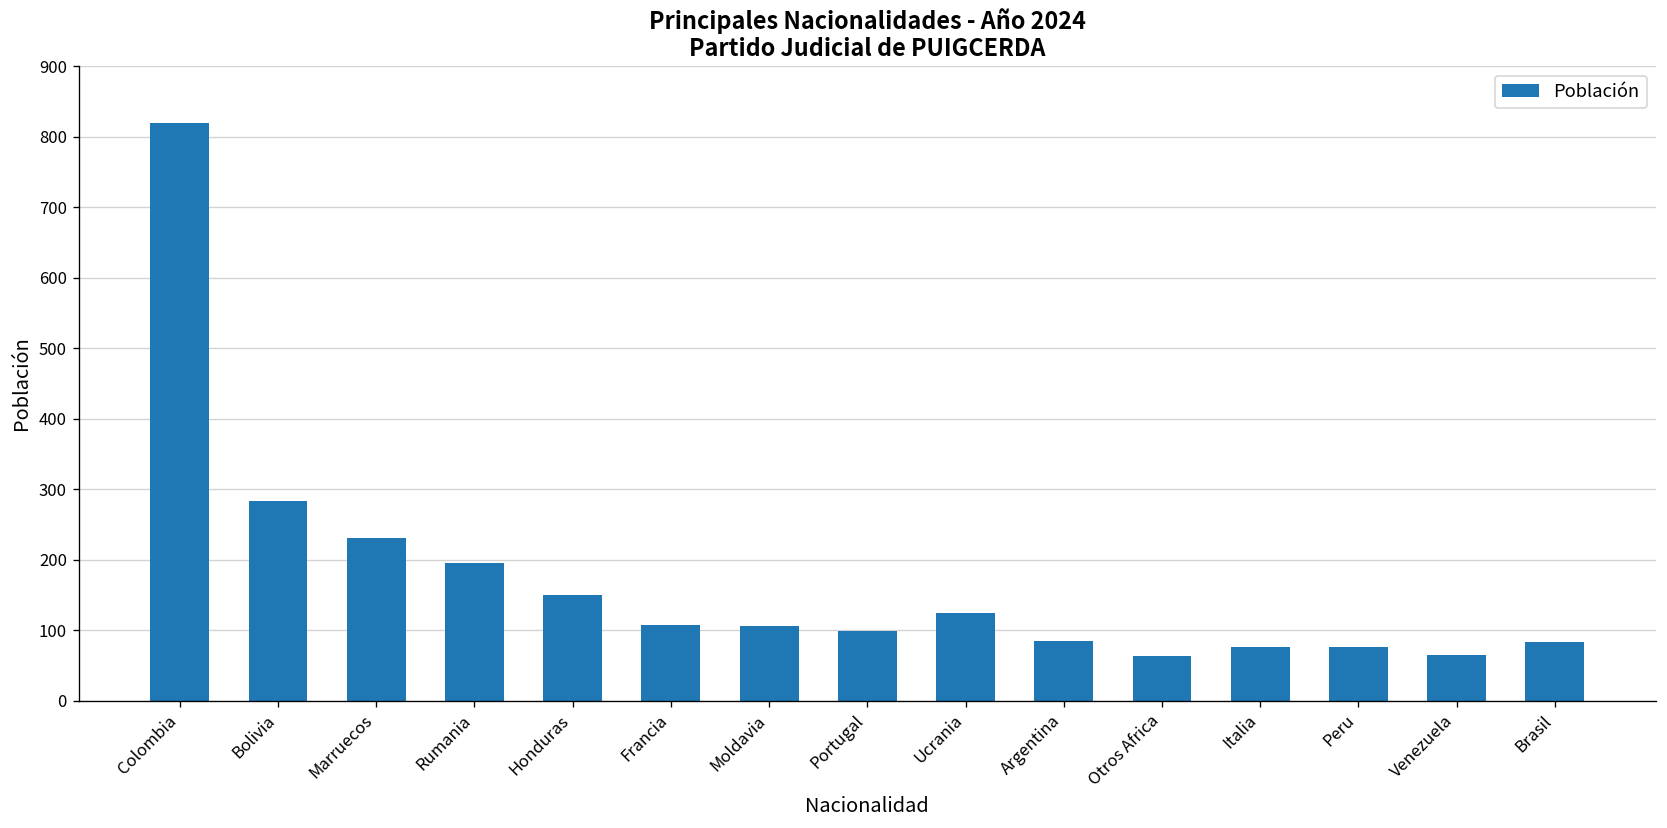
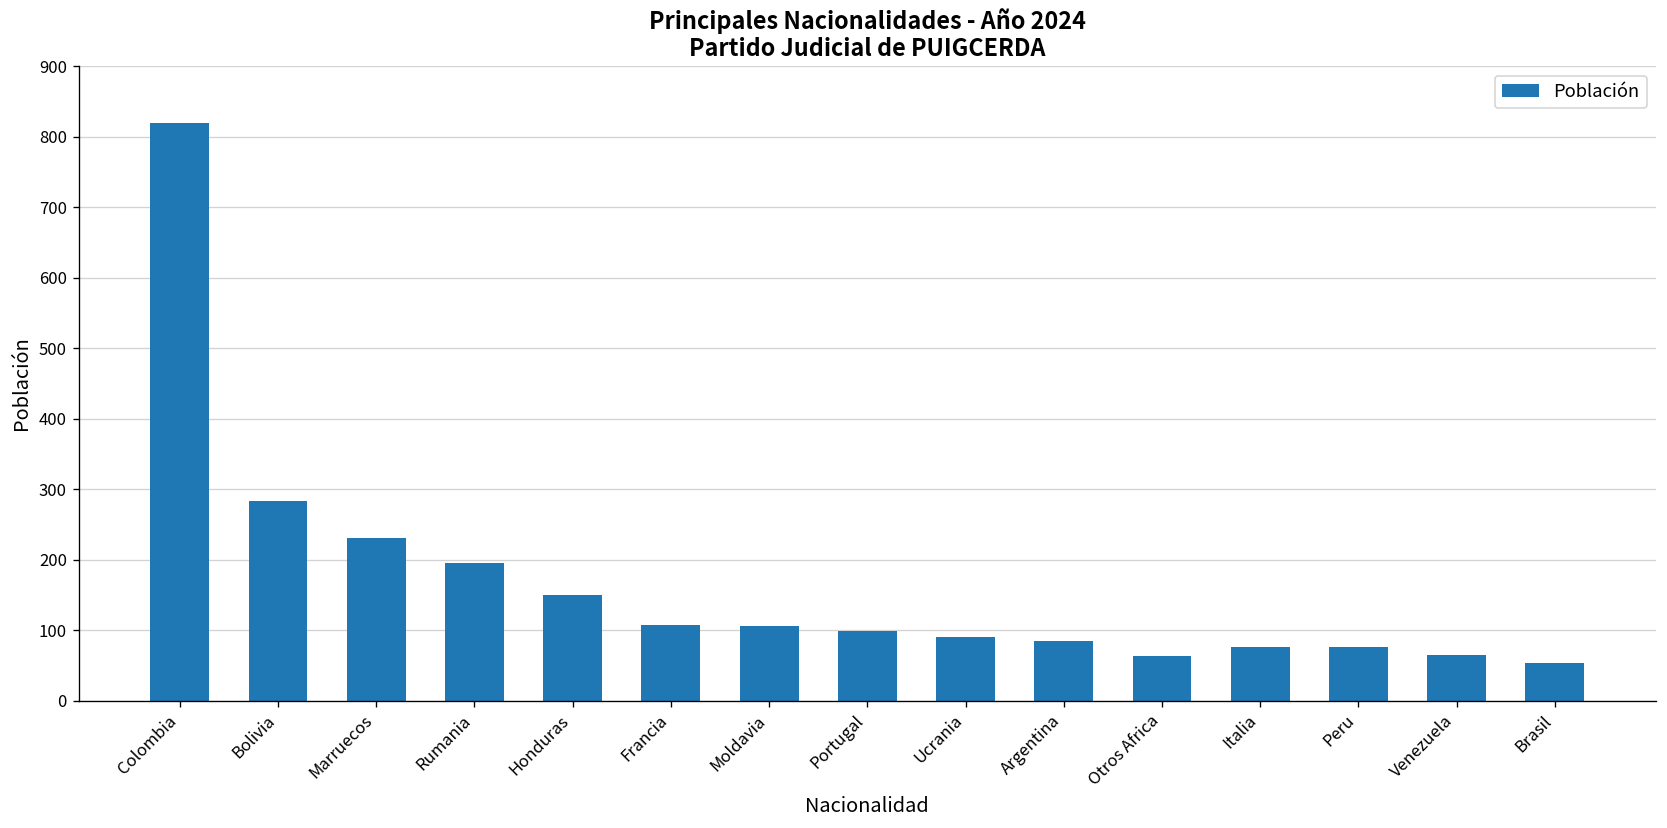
  {
    "Colombia": 820,
    "Bolivia": 280,
    "Marruecos": 230,
    "Rumania": 200,
    "Honduras": 150,
    "Francia": 110,
    "Moldavia": 110,
    "Portugal": 100,
-   "Ucrania": 120,
+   "Ucrania": 90,
    "Argentina": 90,
    "Otros Africa": 60,
    "Italia": 80,
    "Peru": 80,
    "Venezuela": 70,
-   "Brasil": 80
+   "Brasil": 50
  }
